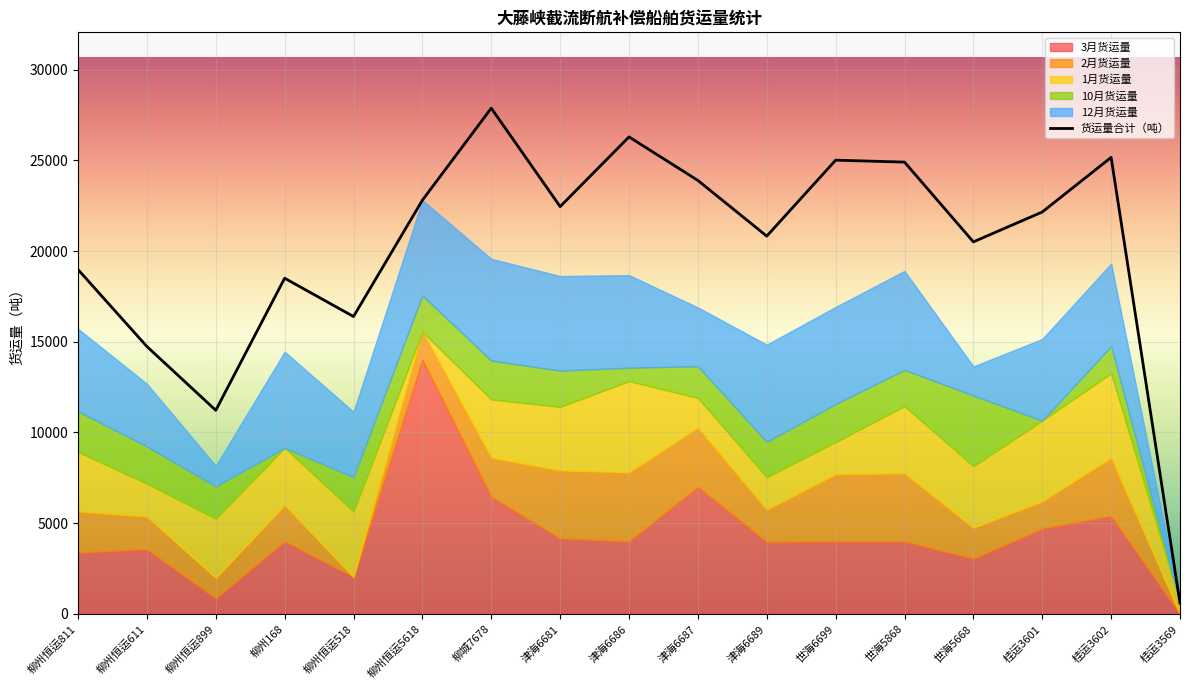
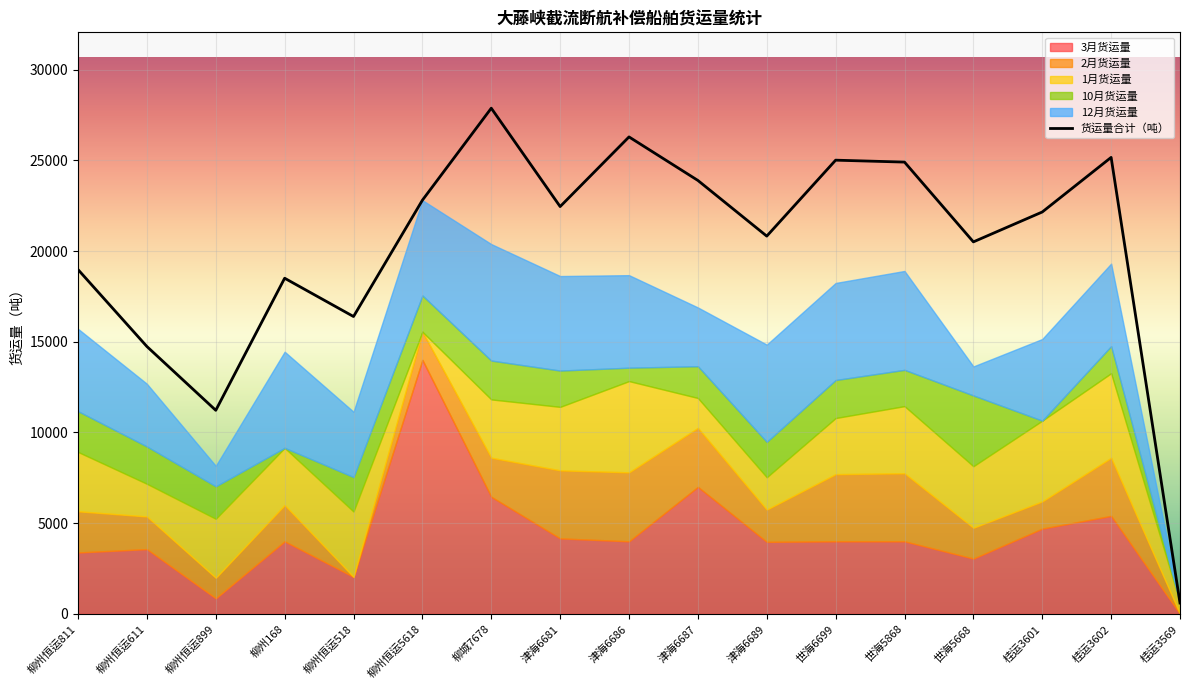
  {
    "货运量合计（吨）": {
      "柳州恒运811": 19000,
      "柳州恒运611": 14700,
      "柳州恒运899": 11200,
      "柳州168": 18500,
      "柳州恒运518": 16400,
      "柳城7678": 27900,
      "津海6681": 22400,
      "津海6686": 26300,
      "津海6687": 23900,
      "津海6689": 20800,
      "世海6699": 25000,
      "世海5868": 24900,
      "世海5668": 20500,
      "桂运3601": 22200,
      "桂运3602": 25200
    },
    "3月货运量": {
      "柳州恒运811": 3400,
      "柳州恒运611": 3600,
      "柳州恒运899": 900,
      "柳州168": 4000,
      "柳州恒运5618": 14000,
      "柳城7678": 6500,
      "津海6681": 4200,
      "津海6686": 4000,
      "津海6687": 7000,
      "津海6689": 4000,
      "世海6699": 4000,
      "世海5868": 4000,
      "世海5668": 3000,
      "桂运3601": 4700,
      "桂运3602": 5400
    },
    "2月货运量": {
      "柳州恒运811": 2300,
      "柳州恒运611": 1800,
      "柳州恒运899": 1100,
      "柳州168": 2000,
      "柳城7678": 2200,
      "津海6681": 3800,
      "津海6686": 3800,
      "津海6687": 3300,
      "津海6689": 1800,
      "世海6699": 3700,
      "世海5868": 3800,
      "世海5668": 1700,
      "桂运3601": 1500,
      "桂运3602": 3200
    },
    "1月货运量": {
      "柳州恒运811": 3300,
      "柳州恒运611": 1800,
      "柳州恒运899": 3300,
      "柳州恒运518": 3600,
      "柳城7678": 3200,
      "津海6681": 3500,
      "津海6686": 5000,
      "津海6687": 1700,
      "津海6689": 1800,
-     "世海6699": 1800,
+     "世海6699": 3100,
      "世海5868": 3700,
      "世海5668": 3400,
      "桂运3602": 4700
    },
    "10月货运量": {
      "柳州恒运811": 2200,
      "柳州恒运611": 2100,
      "柳州恒运899": 1800,
      "柳州恒运518": 1900,
      "柳州恒运5618": 2000,
      "柳城7678": 2100,
      "津海6681": 2000,
      "津海6686": 700,
      "津海6687": 1800,
      "津海6689": 2000,
      "世海6699": 2100,
      "世海5868": 2000,
      "世海5668": 3900,
      "桂运3602": 1500
    },
    "12月货运量": {
      "柳州恒运811": 4500,
      "柳州恒运611": 3500,
      "柳州恒运899": 1100,
      "柳州168": 5300,
      "柳州恒运518": 3600,
-     "柳城7678": 5600,
+     "柳城7678": 6400,
      "津海6681": 5200,
      "津海6686": 5100,
      "津海6687": 3200,
      "津海6689": 5400,
      "世海6699": 5400,
      "世海5868": 5500,
      "世海5668": 1600,
      "桂运3601": 4500,
      "桂运3602": 4600
    }
  }
